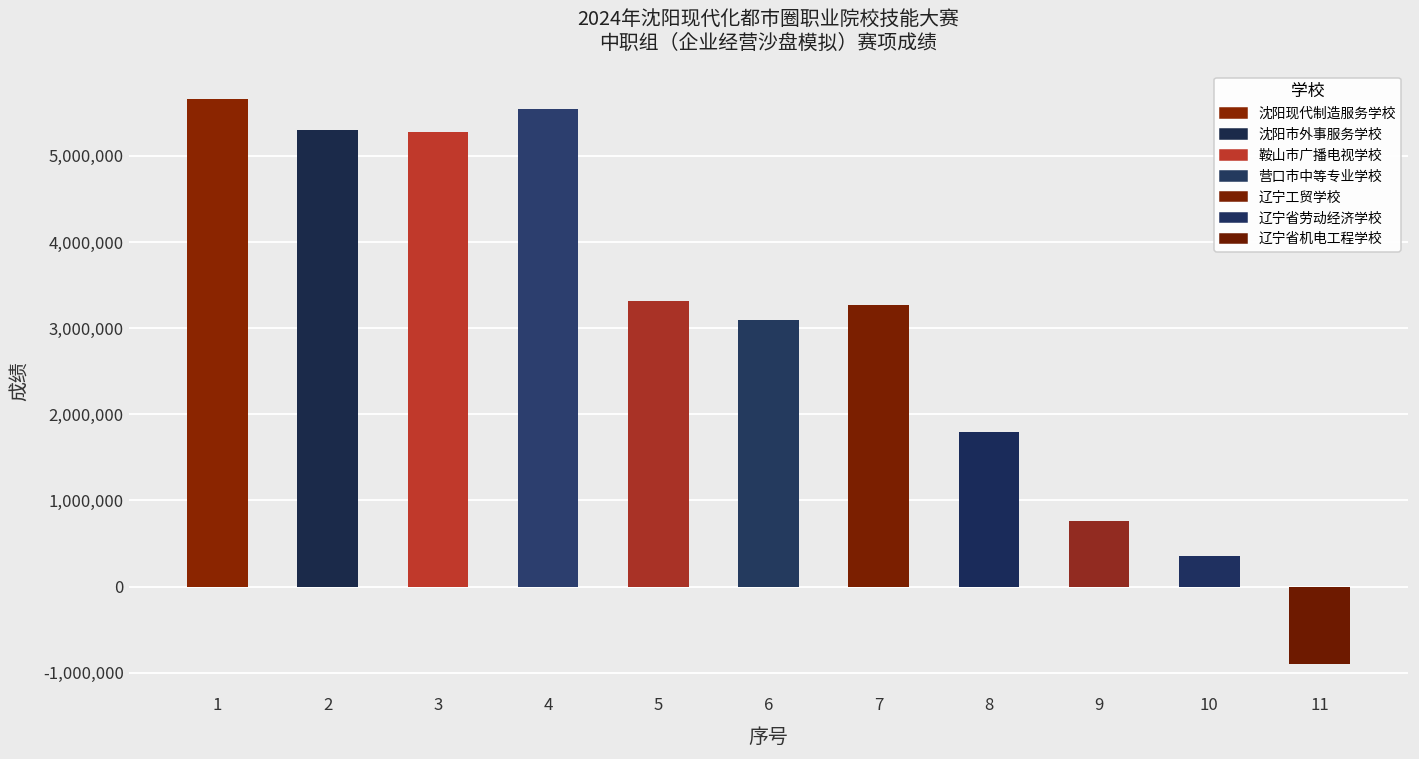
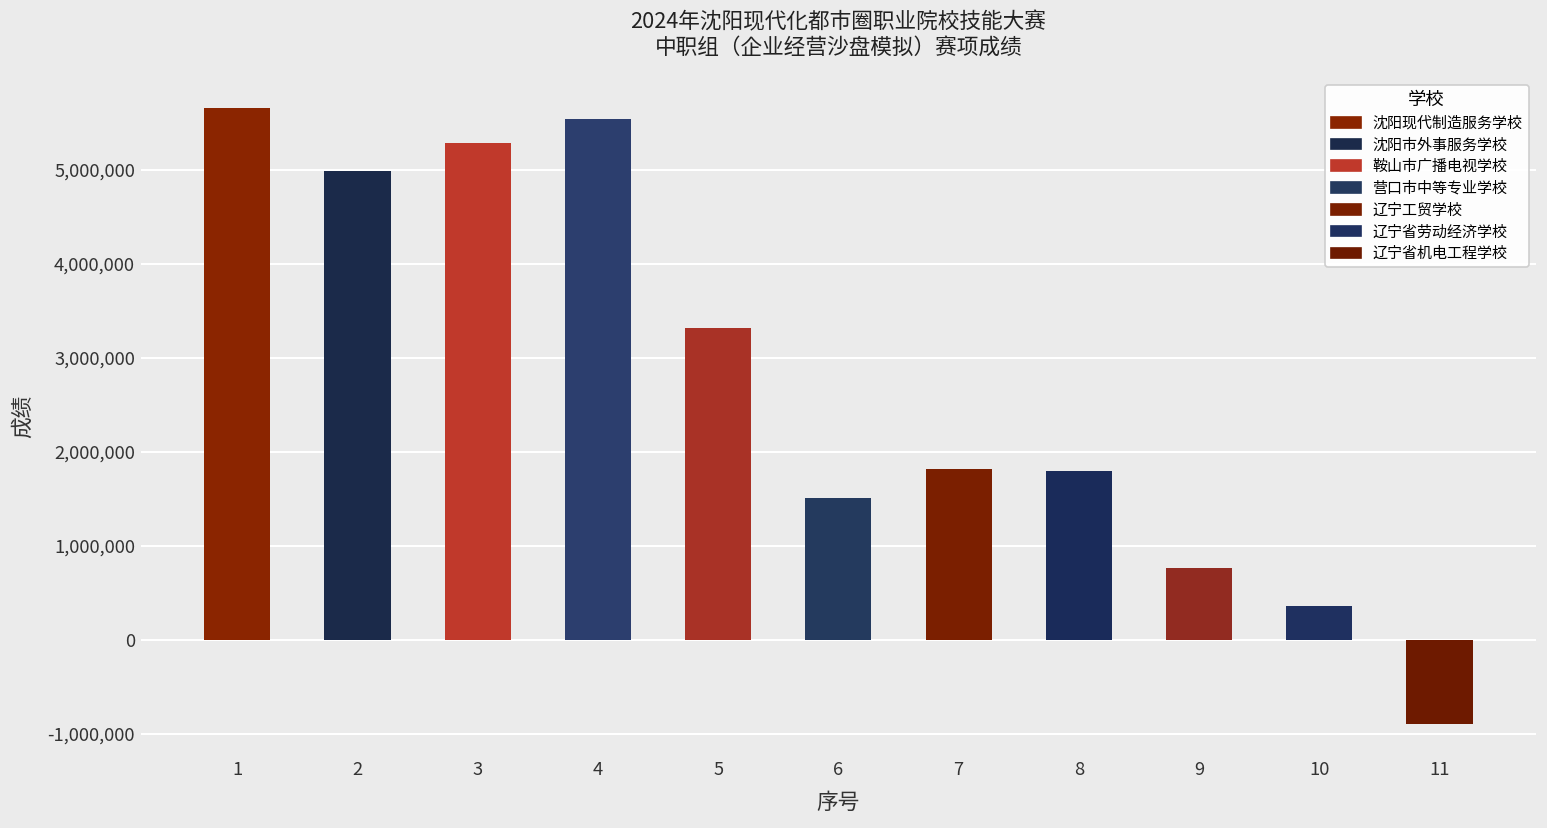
  {
    "1": "5,700,000",
-   "2": "5,300,000",
+   "2": "5,000,000",
    "3": "5,300,000",
    "4": "5,500,000",
    "5": "3,300,000",
-   "6": "3,100,000",
-   "7": "3,300,000",
+   "6": "1,500,000",
+   "7": "1,800,000",
    "8": "1,800,000",
    "9": "800,000",
    "10": "400,000",
    "11": "-900,000"
  }
